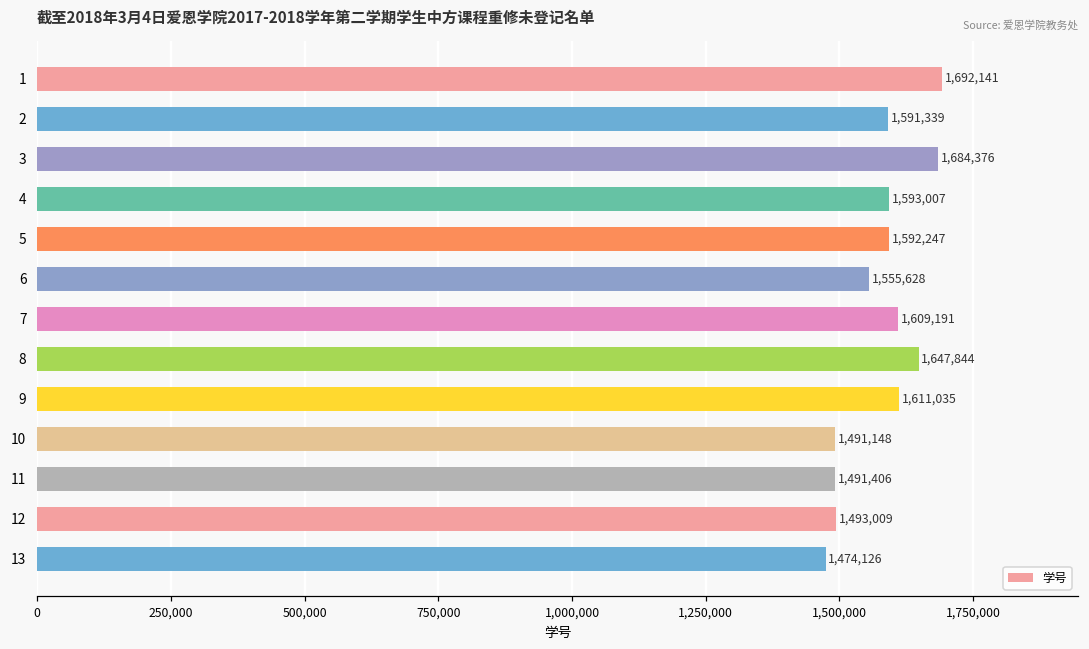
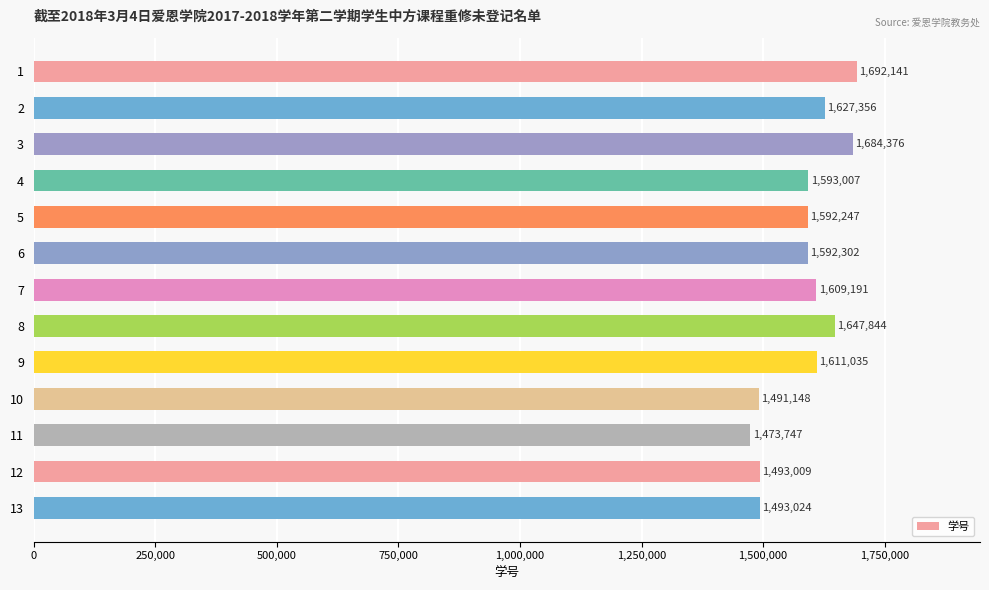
  {
    "1": "1,692,141",
-   "2": "1,591,339",
+   "2": "1,627,356",
    "3": "1,684,376",
    "4": "1,593,007",
    "5": "1,592,247",
-   "6": "1,555,628",
+   "6": "1,592,302",
    "7": "1,609,191",
    "8": "1,647,844",
    "9": "1,611,035",
    "10": "1,491,148",
-   "11": "1,491,406",
+   "11": "1,473,747",
    "12": "1,493,009",
-   "13": "1,474,126"
+   "13": "1,493,024"
  }
